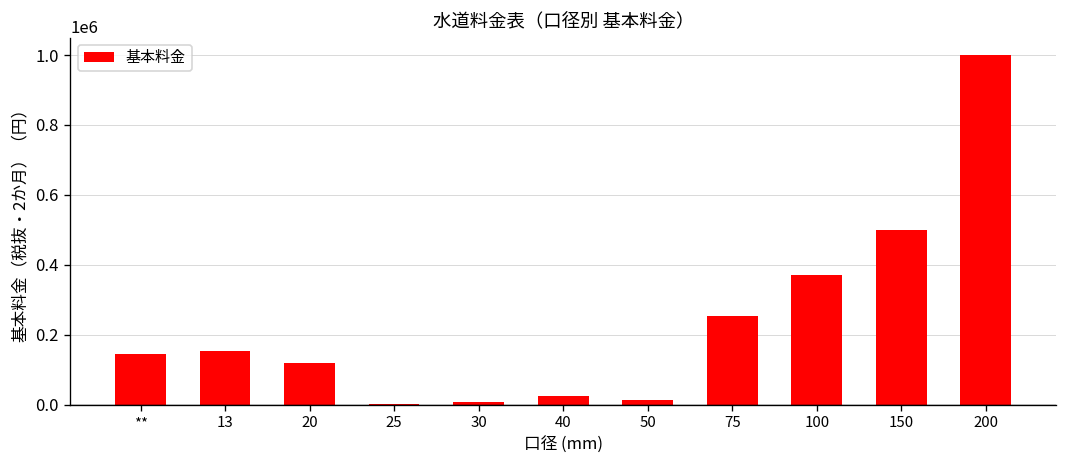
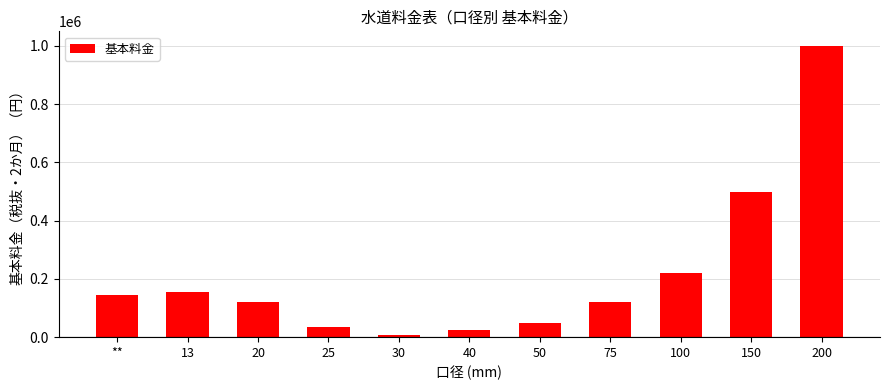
  {
    "**": 140000,
    "13": 150000,
    "20": 120000,
-   "25": 0,
+   "25": 40000,
    "40": 20000,
-   "50": 10000,
-   "75": 250000,
-   "100": 370000,
+   "50": 50000,
+   "75": 120000,
+   "100": 220000,
    "150": 500000,
    "200": 1000000
  }
